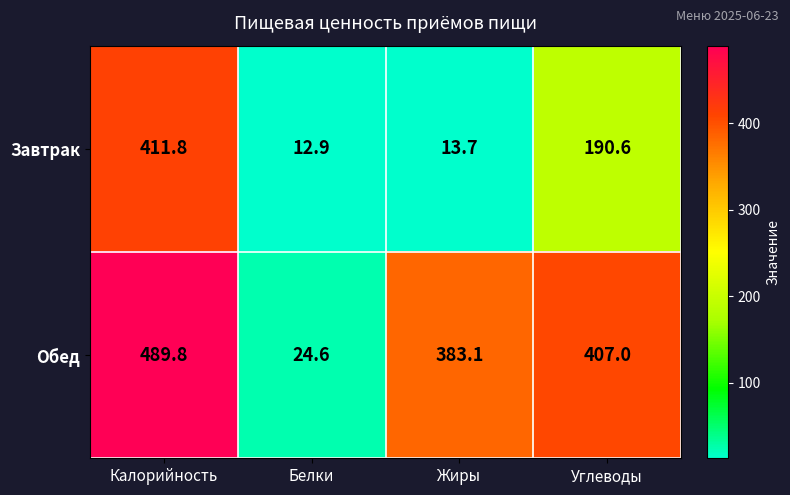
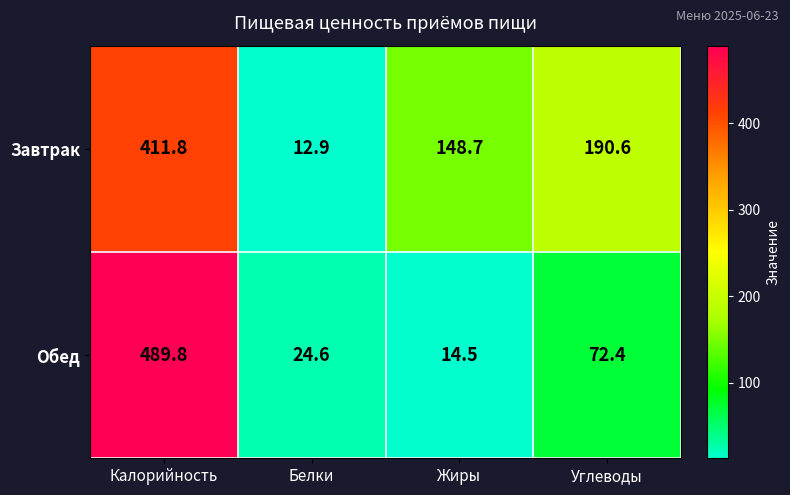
  {
    "Завтрак": {
      "Калорийность": 411.8,
      "Белки": 12.9,
-     "Жиры": 13.7,
+     "Жиры": 148.7,
      "Углеводы": 190.6
    },
    "Обед": {
      "Калорийность": 489.8,
      "Белки": 24.6,
-     "Жиры": 383.1,
-     "Углеводы": 407.0
+     "Жиры": 14.5,
+     "Углеводы": 72.4
    }
  }
